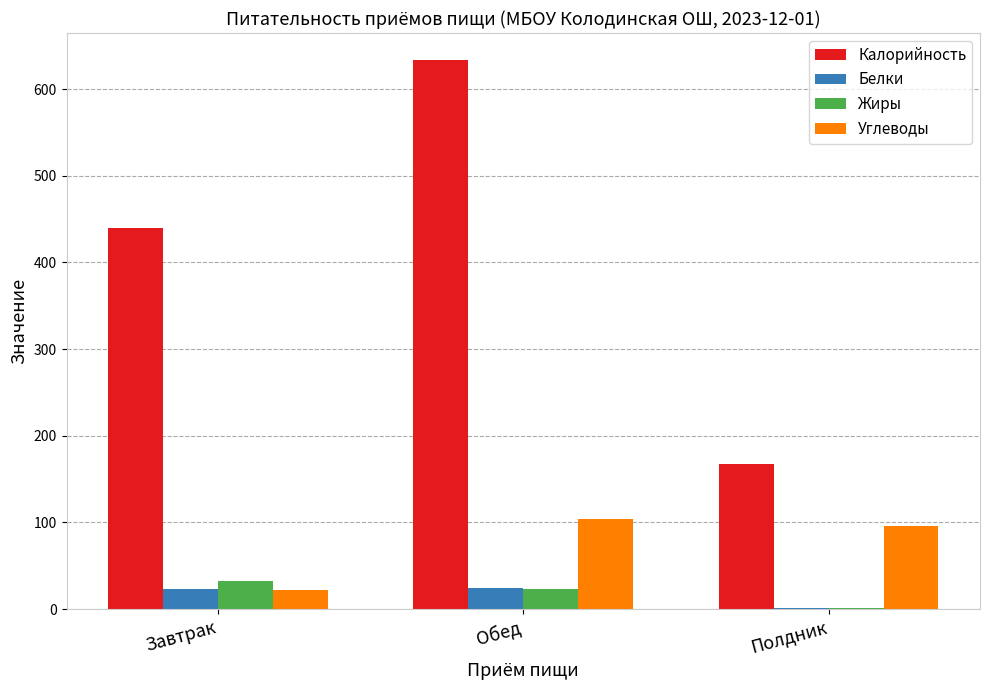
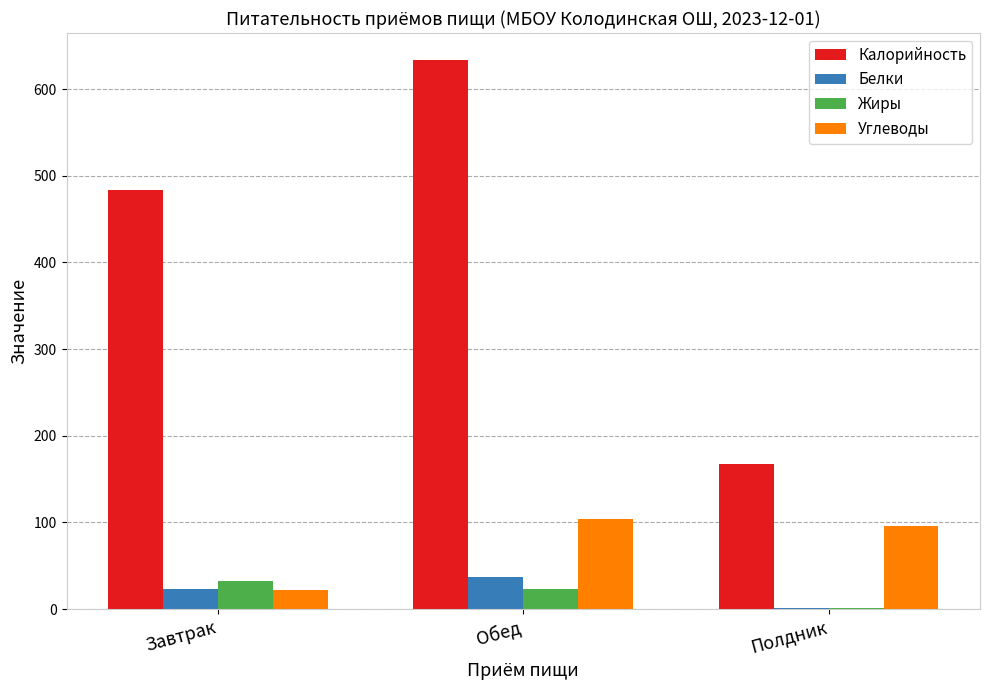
  {
    "Калорийность": {
-     "Завтрак": 440,
+     "Завтрак": 480,
      "Обед": 630,
      "Полдник": 170
    },
    "Белки": {
      "Завтрак": 20,
-     "Обед": 20
+     "Обед": 40
    },
    "Жиры": {
      "Завтрак": 30,
      "Обед": 20
    },
    "Углеводы": {
      "Завтрак": 20,
      "Обед": 100,
      "Полдник": 100
    }
  }
